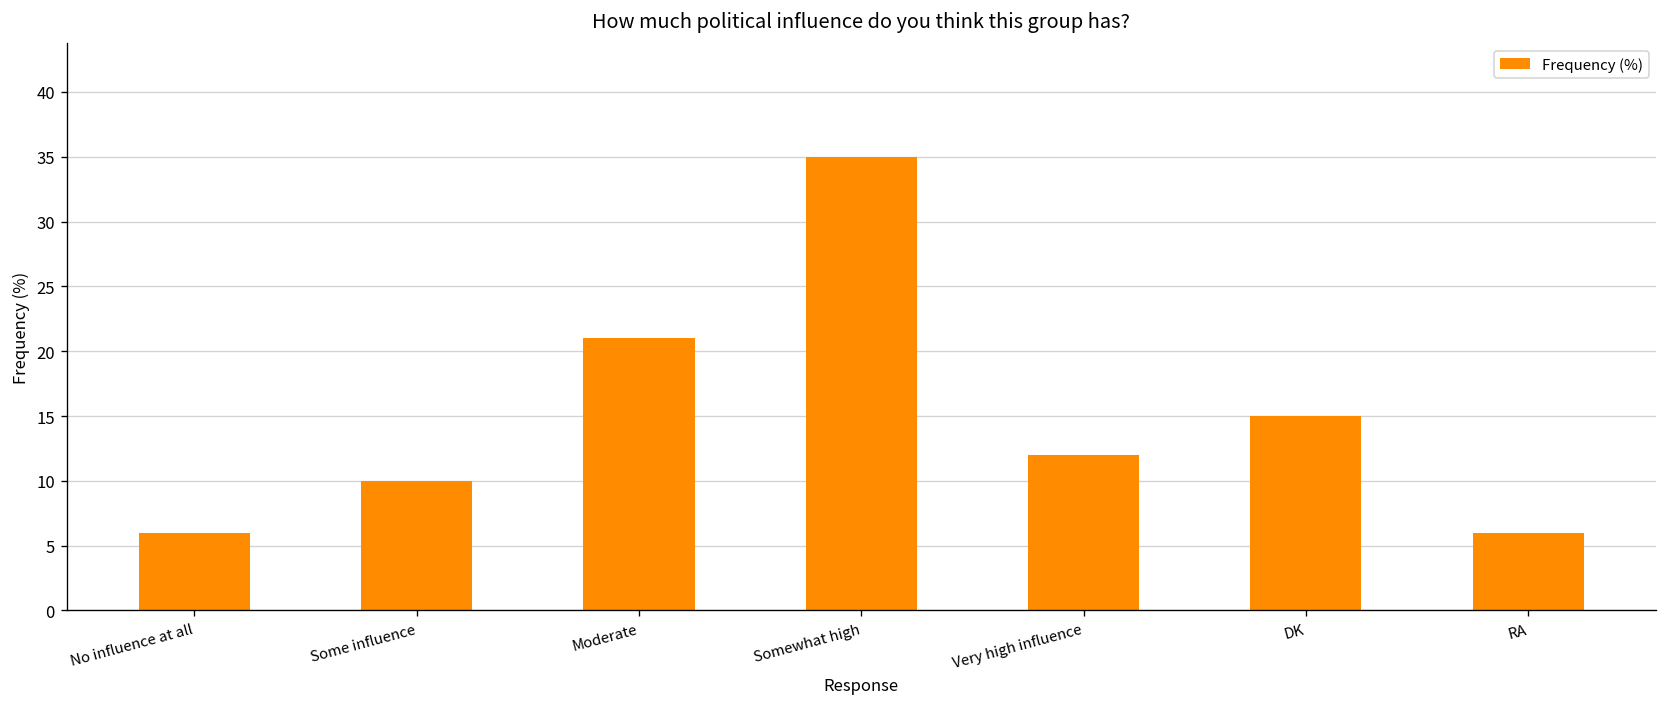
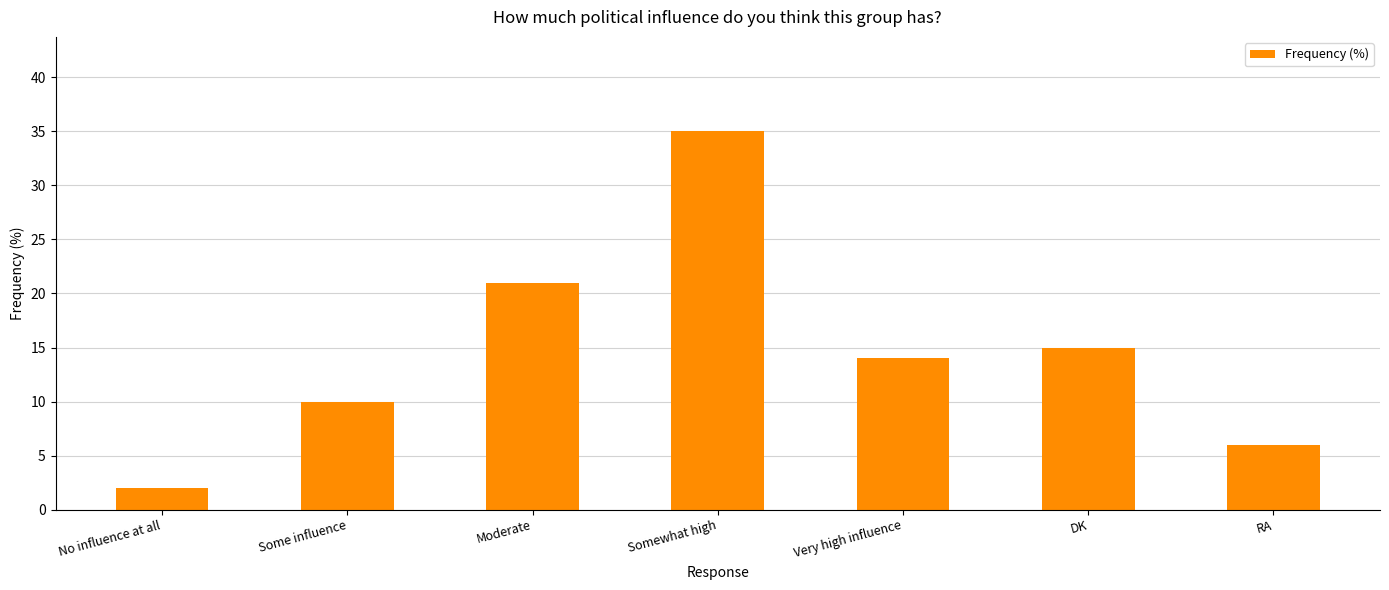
  {
-   "No influence at all": 6,
+   "No influence at all": 2,
    "Some influence": 10,
    "Moderate": 21,
    "Somewhat high": 35,
-   "Very high influence": 12,
+   "Very high influence": 14,
    "DK": 15,
    "RA": 6
  }
